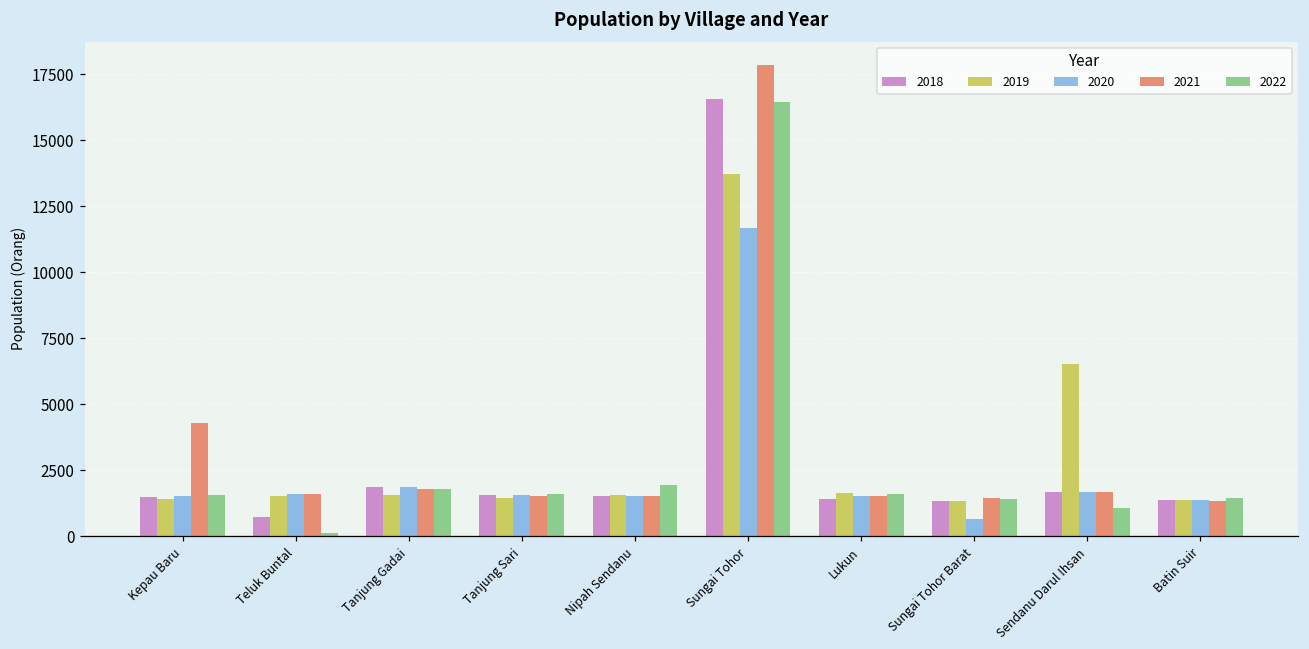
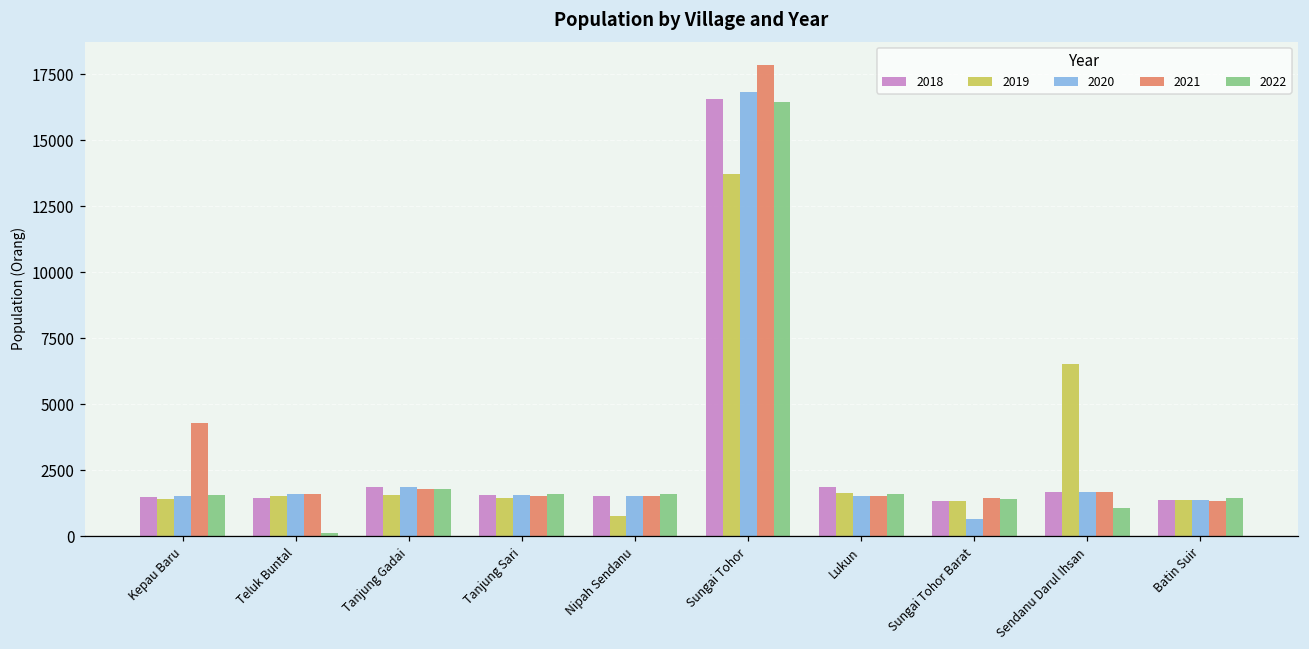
  {
    "2018": {
      "Kepau Baru": 1500,
-     "Teluk Buntal": 700,
+     "Teluk Buntal": 1400,
      "Tanjung Gadai": 1900,
      "Tanjung Sari": 1500,
      "Nipah Sendanu": 1500,
      "Sungai Tohor": 16600,
-     "Lukun": 1400,
+     "Lukun": 1900,
      "Sungai Tohor Barat": 1300,
      "Sendanu Darul Ihsan": 1700,
      "Batin Suir": 1400
    },
    "2019": {
      "Kepau Baru": 1400,
      "Teluk Buntal": 1500,
      "Tanjung Gadai": 1500,
      "Tanjung Sari": 1400,
-     "Nipah Sendanu": 1600,
+     "Nipah Sendanu": 700,
      "Sungai Tohor": 13700,
      "Lukun": 1600,
      "Sungai Tohor Barat": 1300,
      "Sendanu Darul Ihsan": 6500,
      "Batin Suir": 1400
    },
    "2020": {
      "Kepau Baru": 1500,
      "Teluk Buntal": 1600,
      "Tanjung Gadai": 1900,
      "Tanjung Sari": 1600,
      "Nipah Sendanu": 1500,
-     "Sungai Tohor": 11700,
+     "Sungai Tohor": 16800,
      "Lukun": 1500,
      "Sungai Tohor Barat": 600,
      "Sendanu Darul Ihsan": 1700,
      "Batin Suir": 1400
    },
    "2021": {
      "Kepau Baru": 4300,
      "Teluk Buntal": 1600,
      "Tanjung Gadai": 1800,
      "Tanjung Sari": 1500,
      "Nipah Sendanu": 1500,
      "Sungai Tohor": 17800,
      "Lukun": 1500,
      "Sungai Tohor Barat": 1400,
      "Sendanu Darul Ihsan": 1700,
      "Batin Suir": 1300
    },
    "2022": {
      "Kepau Baru": 1600,
      "Teluk Buntal": 100,
      "Tanjung Gadai": 1800,
      "Tanjung Sari": 1600,
-     "Nipah Sendanu": 1900,
+     "Nipah Sendanu": 1600,
      "Sungai Tohor": 16500,
      "Lukun": 1600,
      "Sungai Tohor Barat": 1400,
      "Sendanu Darul Ihsan": 1000,
      "Batin Suir": 1500
    }
  }
